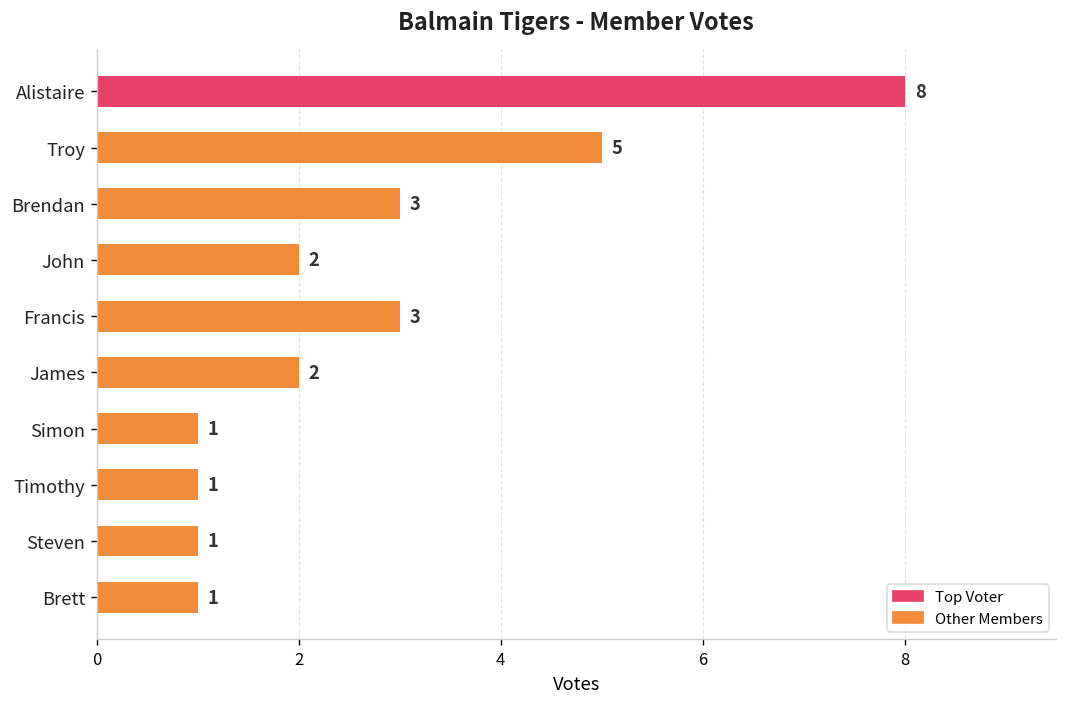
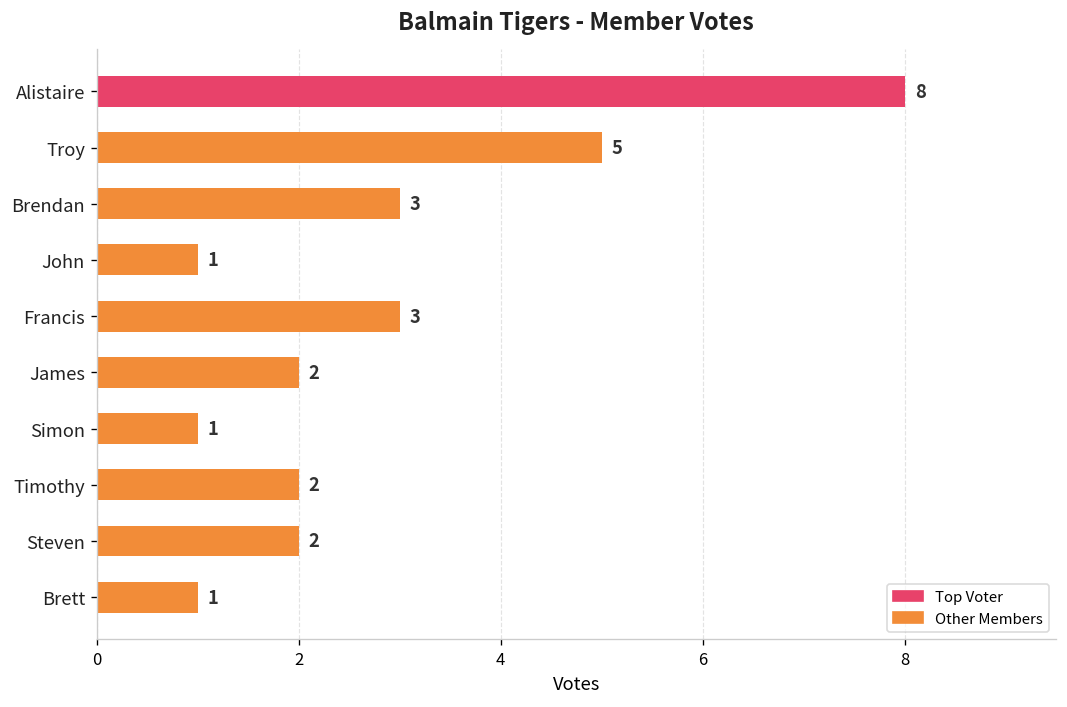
  {
    "Alistaire": 8,
    "Troy": 5,
    "Brendan": 3,
-   "John": 2,
+   "John": 1,
    "Francis": 3,
    "James": 2,
    "Simon": 1,
-   "Timothy": 1,
-   "Steven": 1,
+   "Timothy": 2,
+   "Steven": 2,
    "Brett": 1
  }
